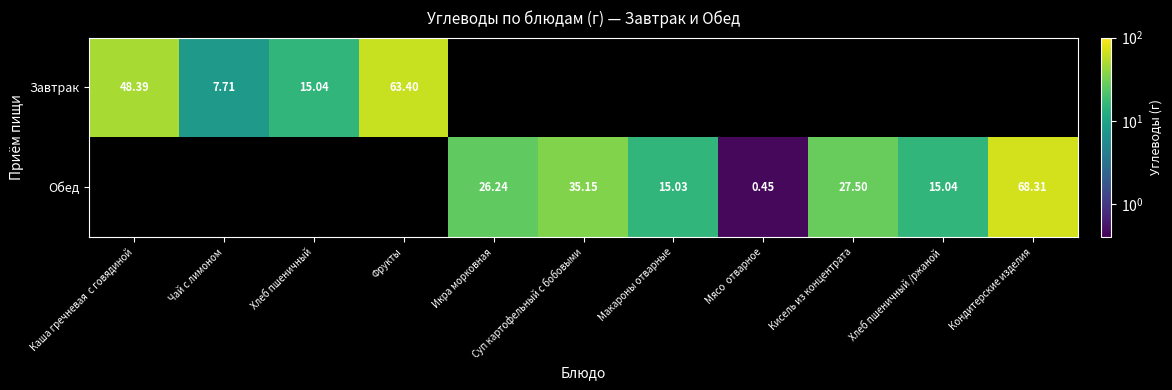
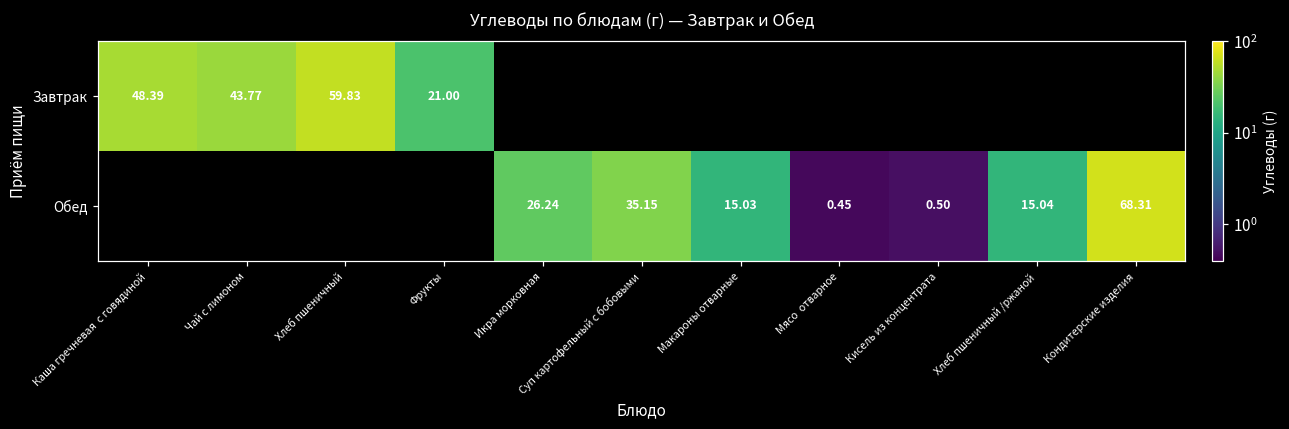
  {
    "Завтрак": {
      "Каша гречневая с говядиной": 48.39,
-     "Чай с лимоном": 7.71,
-     "Хлеб пшеничный": 15.04,
-     "Фрукты": 63.40
+     "Чай с лимоном": 43.77,
+     "Хлеб пшеничный": 59.83,
+     "Фрукты": 21.00
    },
    "Обед": {
      "Икра морковная": 26.24,
      "Суп картофельный с бобовыми": 35.15,
      "Макароны отварные": 15.03,
      "Мясо отварное": 0.45,
-     "Кисель из концентрата": 27.50,
+     "Кисель из концентрата": 0.50,
      "Хлеб пшеничный /ржаной": 15.04,
      "Кондитерские изделия": 68.31
    }
  }
